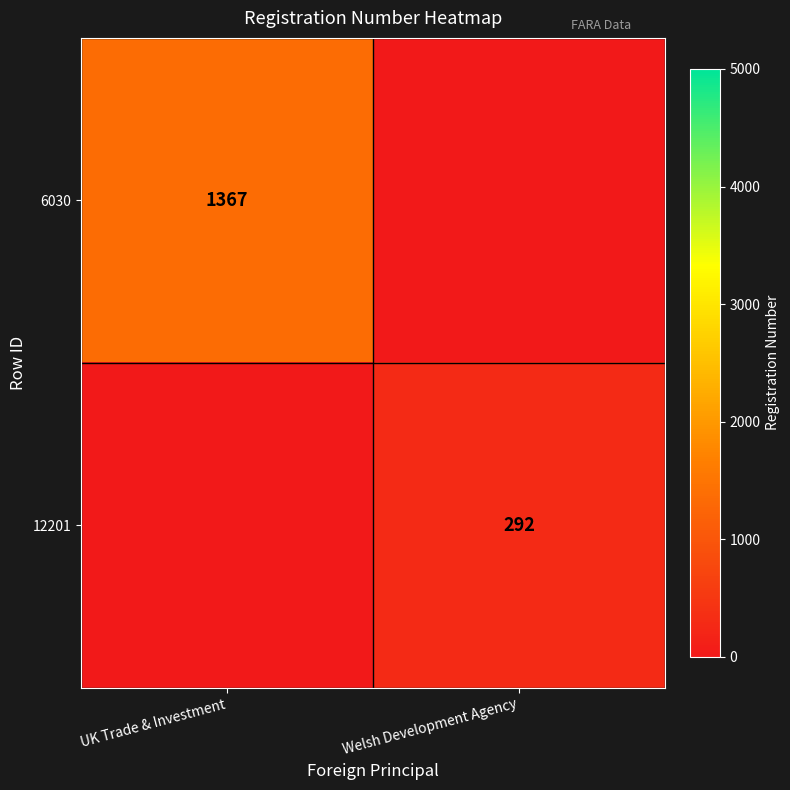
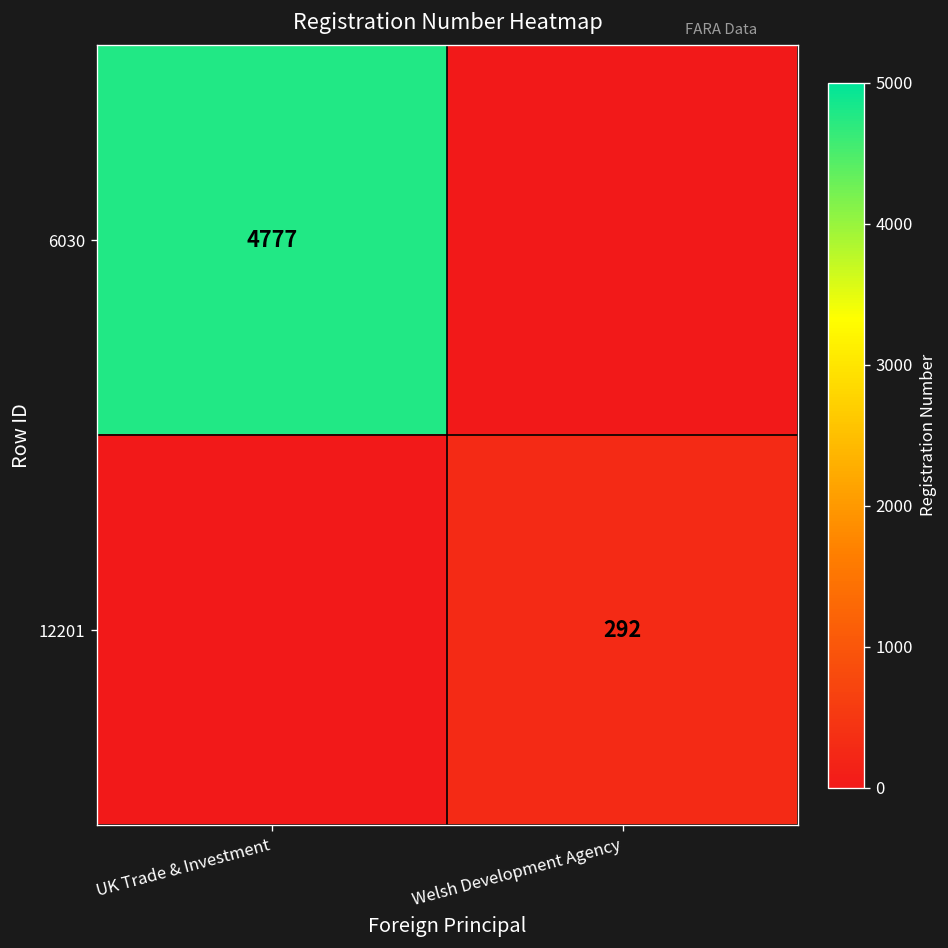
  {
    "6030": {
-     "UK Trade & Investment": 1367
+     "UK Trade & Investment": 4777
    },
    "12201": {
      "Welsh Development Agency": 292
    }
  }
